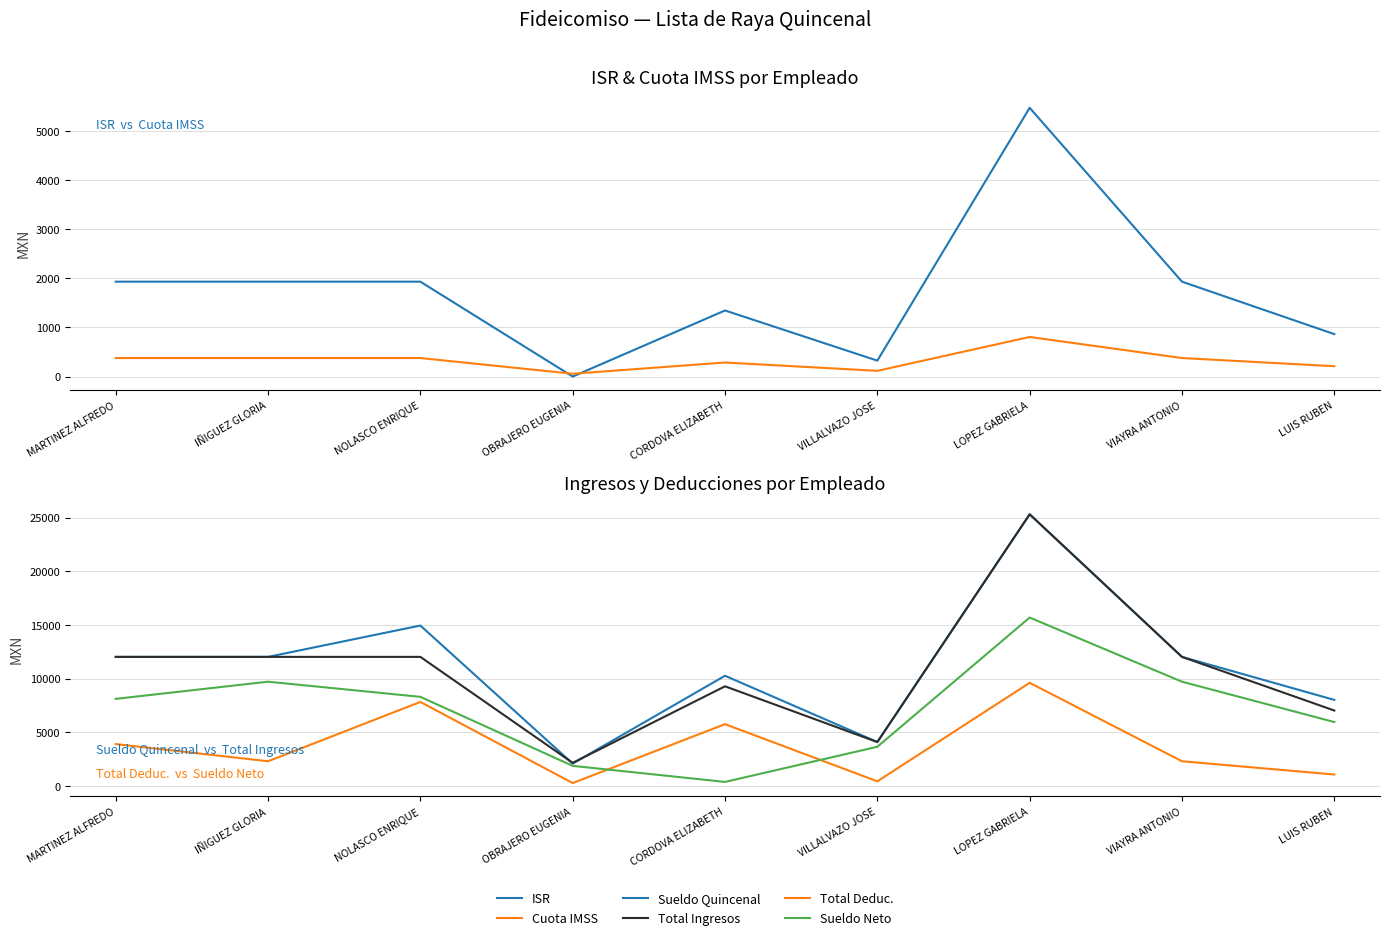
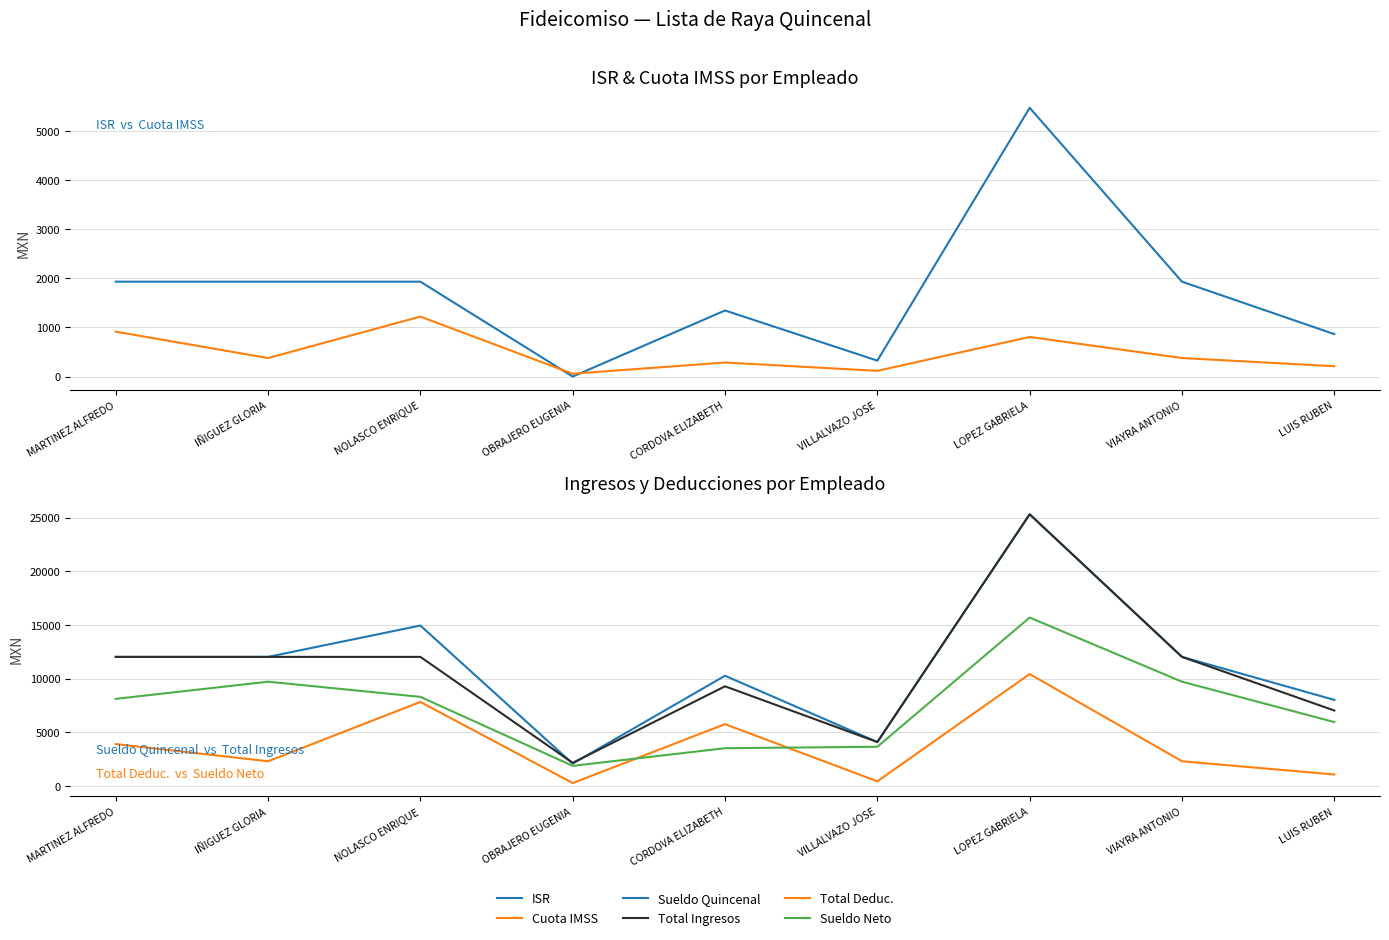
  {
    "ISR & Cuota IMSS por Empleado": {
      "ISR": {
        "MARTINEZ ALFREDO": 1900,
        "IÑIGUEZ GLORIA": 1900,
        "NOLASCO ENRIQUE": 1900,
        "OBRAJERO EUGENIA": 0,
        "CORDOVA ELIZABETH": 1300,
        "VILLALVAZO JOSE": 300,
        "LOPEZ GABRIELA": 5500,
        "VIAYRA ANTONIO": 1900,
        "LUIS RUBEN": 900
      },
      "Cuota IMSS": {
-       "MARTINEZ ALFREDO": 400,
+       "MARTINEZ ALFREDO": 900,
        "IÑIGUEZ GLORIA": 400,
-       "NOLASCO ENRIQUE": 400,
+       "NOLASCO ENRIQUE": 1200,
        "OBRAJERO EUGENIA": 100,
        "CORDOVA ELIZABETH": 300,
        "VILLALVAZO JOSE": 100,
        "LOPEZ GABRIELA": 800,
        "VIAYRA ANTONIO": 400,
        "LUIS RUBEN": 200
      }
    },
    "Ingresos y Deducciones por Empleado": {
      "Sueldo Quincenal": {
        "NOLASCO ENRIQUE": 14900,
        "CORDOVA ELIZABETH": 10300,
        "LUIS RUBEN": 8000
      },
      "Total Ingresos": {
        "NOLASCO ENRIQUE": 12000,
        "CORDOVA ELIZABETH": 9300,
        "LUIS RUBEN": 7000
      },
      "Total Deduc.": {
        "MARTINEZ ALFREDO": 3900,
        "IÑIGUEZ GLORIA": 2300,
        "NOLASCO ENRIQUE": 7800,
        "OBRAJERO EUGENIA": 300,
        "CORDOVA ELIZABETH": 5800,
        "VILLALVAZO JOSE": 400,
-       "LOPEZ GABRIELA": 9600,
+       "LOPEZ GABRIELA": 10400,
        "VIAYRA ANTONIO": 2300,
        "LUIS RUBEN": 1100
      },
      "Sueldo Neto": {
        "MARTINEZ ALFREDO": 8100,
        "IÑIGUEZ GLORIA": 9700,
        "NOLASCO ENRIQUE": 8300,
-       "CORDOVA ELIZABETH": 400,
+       "CORDOVA ELIZABETH": 3500,
        "VILLALVAZO JOSE": 3700,
        "LOPEZ GABRIELA": 15700,
        "VIAYRA ANTONIO": 9700,
        "LUIS RUBEN": 6000
      }
    }
  }
